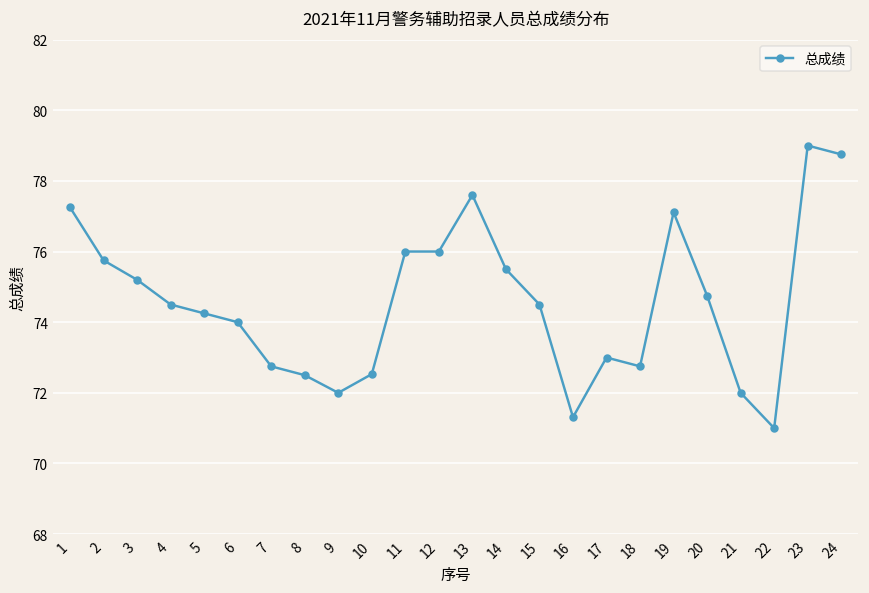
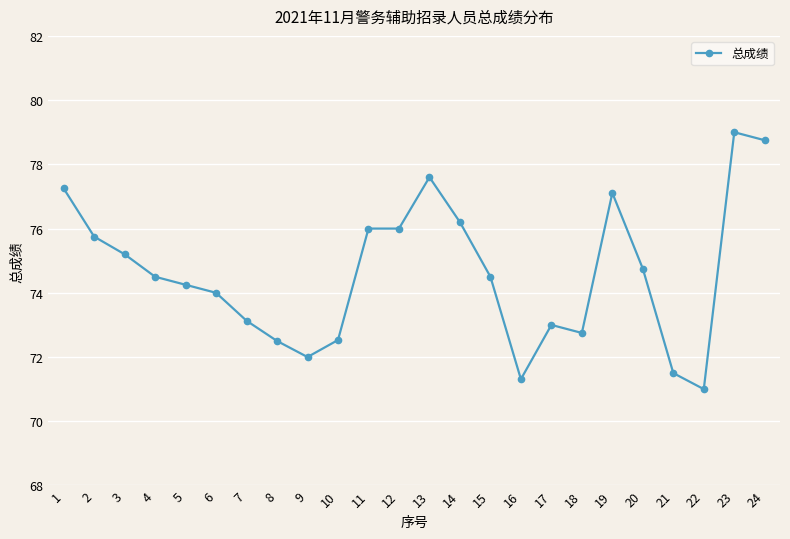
  {
    "1": 77.3,
    "2": 75.8,
    "3": 75.2,
    "4": 74.5,
    "5": 74.3,
    "6": 74.0,
-   "7": 72.8,
+   "7": 73.1,
    "8": 72.5,
    "9": 72.0,
    "10": 72.5,
    "11": 76.0,
    "12": 76.0,
    "13": 77.6,
-   "14": 75.5,
+   "14": 76.2,
    "15": 74.5,
    "16": 71.3,
    "17": 73.0,
    "18": 72.8,
    "19": 77.1,
    "20": 74.8,
-   "21": 72.0,
+   "21": 71.5,
    "22": 71.0,
    "23": 79.0,
    "24": 78.8
  }
